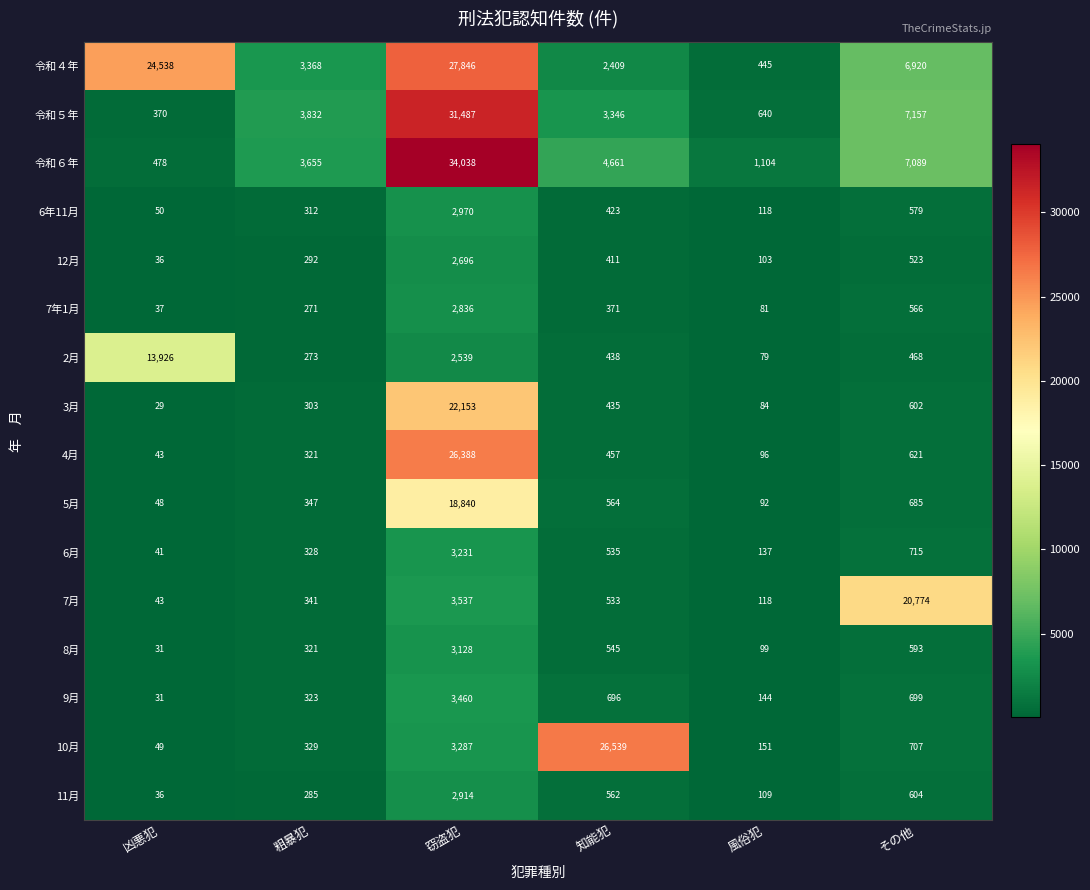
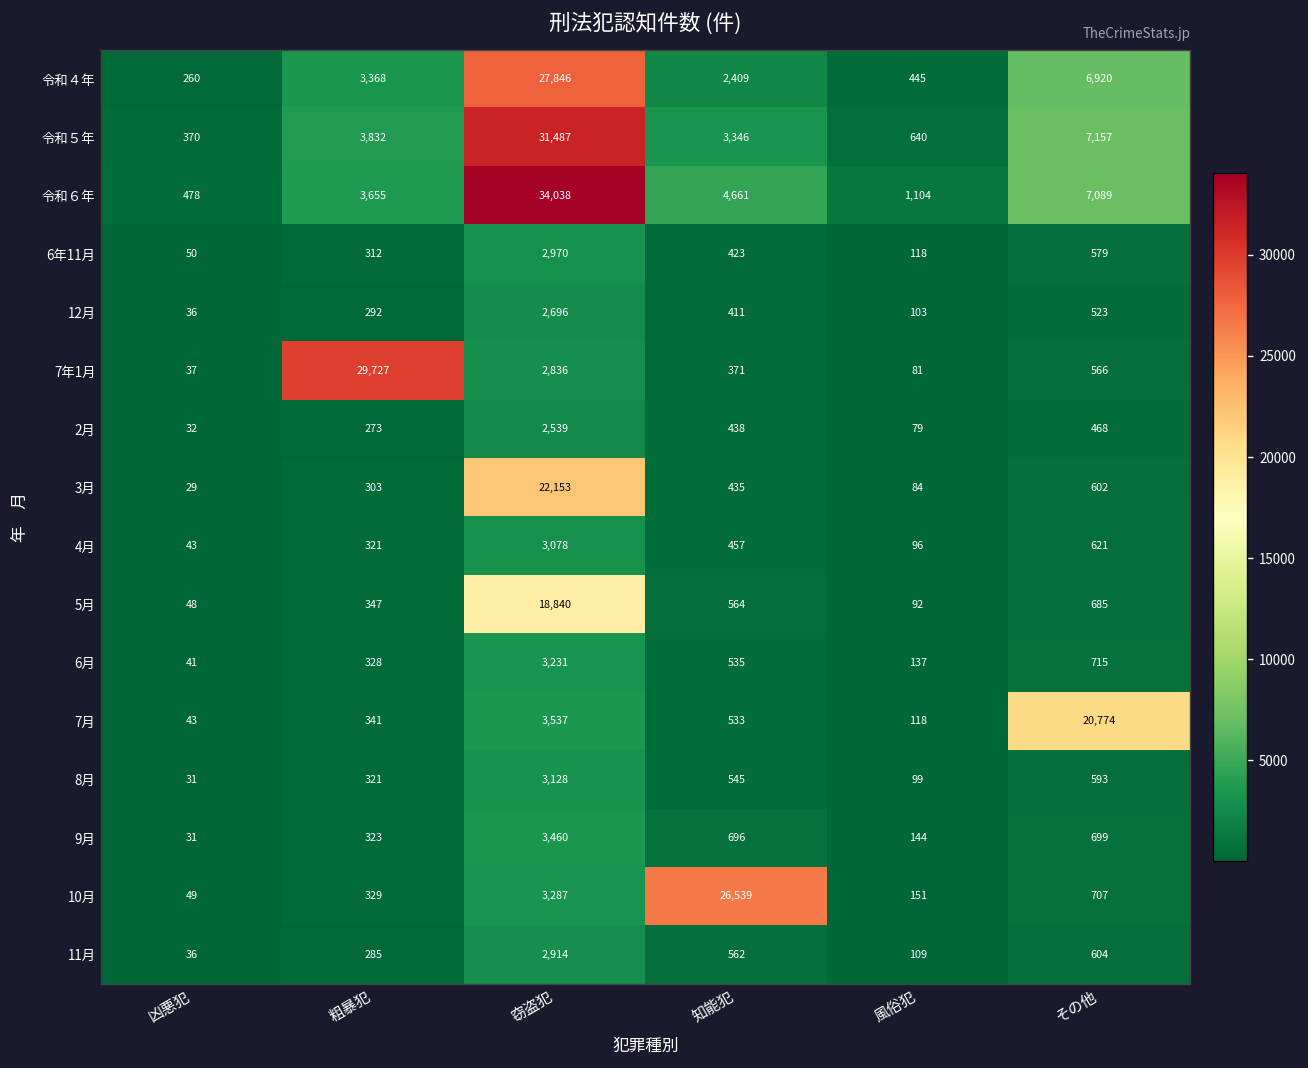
  {
    "令和４年": {
-     "凶悪犯": "24,538",
+     "凶悪犯": "260",
      "粗暴犯": "3,368",
      "窃盗犯": "27,846",
      "知能犯": "2,409",
      "風俗犯": "445",
      "その他": "6,920"
    },
    "令和５年": {
      "凶悪犯": "370",
      "粗暴犯": "3,832",
      "窃盗犯": "31,487",
      "知能犯": "3,346",
      "風俗犯": "640",
      "その他": "7,157"
    },
    "令和６年": {
      "凶悪犯": "478",
      "粗暴犯": "3,655",
      "窃盗犯": "34,038",
      "知能犯": "4,661",
      "風俗犯": "1,104",
      "その他": "7,089"
    },
    "6年11月": {
      "凶悪犯": "50",
      "粗暴犯": "312",
      "窃盗犯": "2,970",
      "知能犯": "423",
      "風俗犯": "118",
      "その他": "579"
    },
    "12月": {
      "凶悪犯": "36",
      "粗暴犯": "292",
      "窃盗犯": "2,696",
      "知能犯": "411",
      "風俗犯": "103",
      "その他": "523"
    },
    "7年1月": {
      "凶悪犯": "37",
-     "粗暴犯": "271",
+     "粗暴犯": "29,727",
      "窃盗犯": "2,836",
      "知能犯": "371",
      "風俗犯": "81",
      "その他": "566"
    },
    "2月": {
-     "凶悪犯": "13,926",
+     "凶悪犯": "32",
      "粗暴犯": "273",
      "窃盗犯": "2,539",
      "知能犯": "438",
      "風俗犯": "79",
      "その他": "468"
    },
    "3月": {
      "凶悪犯": "29",
      "粗暴犯": "303",
      "窃盗犯": "22,153",
      "知能犯": "435",
      "風俗犯": "84",
      "その他": "602"
    },
    "4月": {
      "凶悪犯": "43",
      "粗暴犯": "321",
-     "窃盗犯": "26,388",
+     "窃盗犯": "3,078",
      "知能犯": "457",
      "風俗犯": "96",
      "その他": "621"
    },
    "5月": {
      "凶悪犯": "48",
      "粗暴犯": "347",
      "窃盗犯": "18,840",
      "知能犯": "564",
      "風俗犯": "92",
      "その他": "685"
    },
    "6月": {
      "凶悪犯": "41",
      "粗暴犯": "328",
      "窃盗犯": "3,231",
      "知能犯": "535",
      "風俗犯": "137",
      "その他": "715"
    },
    "7月": {
      "凶悪犯": "43",
      "粗暴犯": "341",
      "窃盗犯": "3,537",
      "知能犯": "533",
      "風俗犯": "118",
      "その他": "20,774"
    },
    "8月": {
      "凶悪犯": "31",
      "粗暴犯": "321",
      "窃盗犯": "3,128",
      "知能犯": "545",
      "風俗犯": "99",
      "その他": "593"
    },
    "9月": {
      "凶悪犯": "31",
      "粗暴犯": "323",
      "窃盗犯": "3,460",
      "知能犯": "696",
      "風俗犯": "144",
      "その他": "699"
    },
    "10月": {
      "凶悪犯": "49",
      "粗暴犯": "329",
      "窃盗犯": "3,287",
      "知能犯": "26,539",
      "風俗犯": "151",
      "その他": "707"
    },
    "11月": {
      "凶悪犯": "36",
      "粗暴犯": "285",
      "窃盗犯": "2,914",
      "知能犯": "562",
      "風俗犯": "109",
      "その他": "604"
    }
  }
